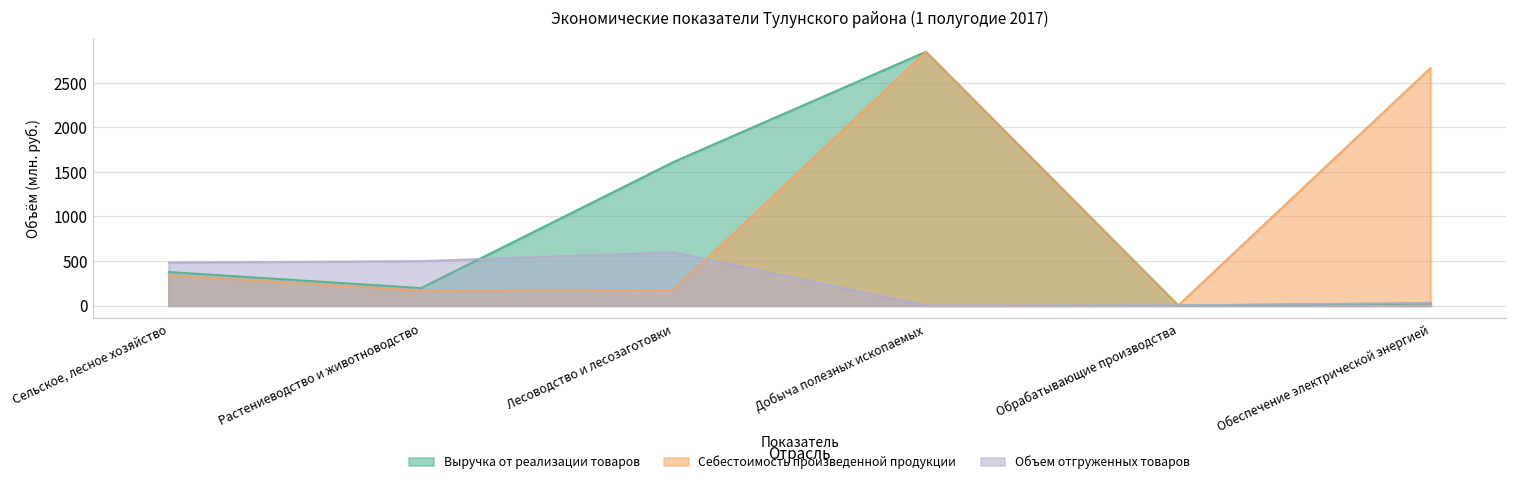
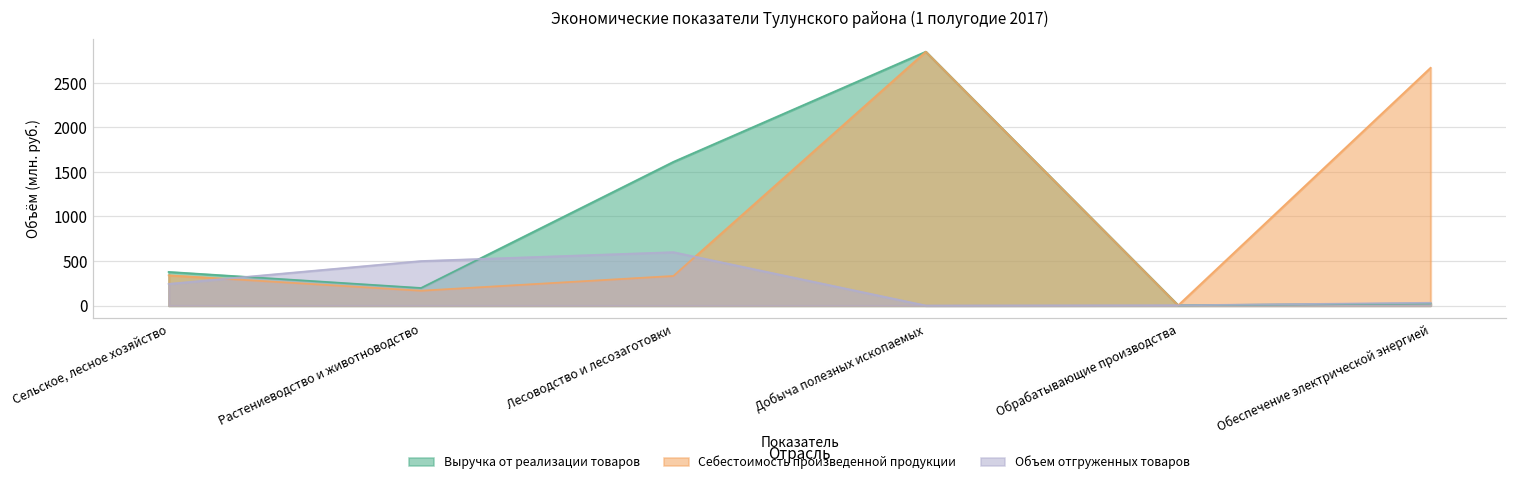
  {
    "Выручка от реализации товаров": {
      "Сельское, лесное хозяйство": 400,
      "Лесоводство и лесозаготовки": 1600
    },
    "Себестоимость произведенной продукции": {
      "Сельское, лесное хозяйство": 300,
-     "Лесоводство и лесозаготовки": 200,
+     "Лесоводство и лесозаготовки": 300,
      "Обеспечение электрической энергией": 2700
    },
    "Объем отгруженных товаров": {
-     "Сельское, лесное хозяйство": 500,
+     "Сельское, лесное хозяйство": 200,
      "Растениеводство и животноводство": 500,
      "Лесоводство и лесозаготовки": 600,
      "Добыча полезных ископаемых": 0
    }
  }
